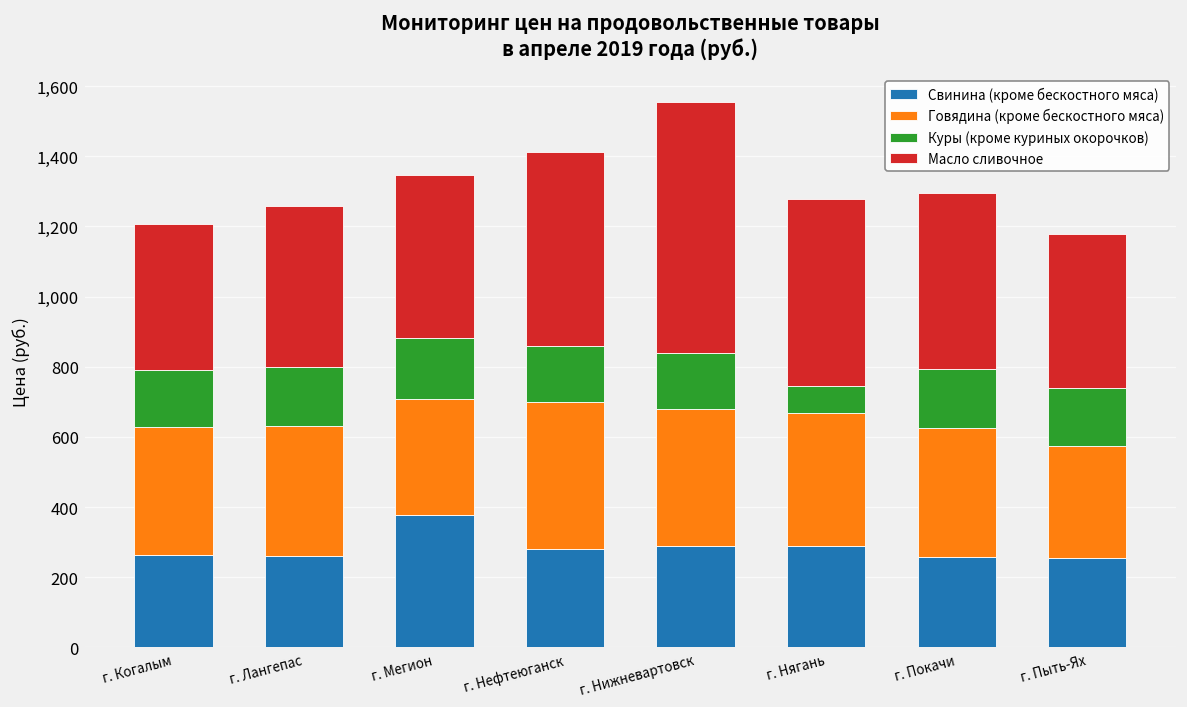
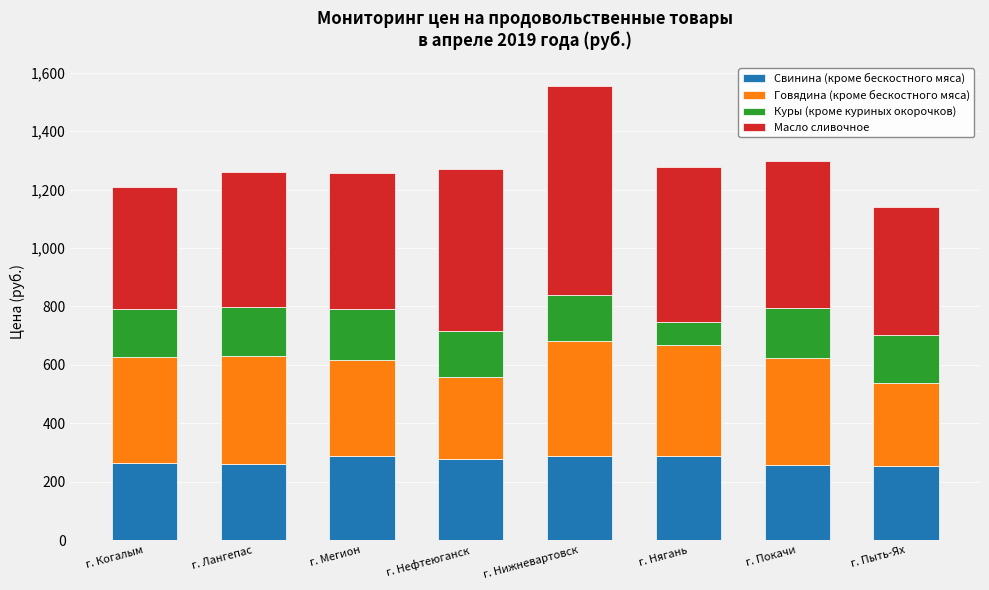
  {
    "Свинина (кроме бескостного мяса)": {
      "г. Когалым": 260,
      "г. Лангепас": 260,
-     "г. Мегион": 380,
+     "г. Мегион": 290,
      "г. Нефтеюганск": 280,
      "г. Нижневартовск": 290,
      "г. Нягань": 290,
      "г. Покачи": 260,
      "г. Пыть-Ях": 250
    },
    "Говядина (кроме бескостного мяса)": {
      "г. Когалым": 360,
      "г. Лангепас": 370,
      "г. Мегион": 330,
-     "г. Нефтеюганск": 420,
+     "г. Нефтеюганск": 280,
      "г. Нижневартовск": 390,
      "г. Нягань": 380,
      "г. Покачи": 370,
-     "г. Пыть-Ях": 320
+     "г. Пыть-Ях": 280
    },
    "Куры (кроме куриных окорочков)": {
      "г. Когалым": 160,
      "г. Лангепас": 170,
      "г. Мегион": 170,
      "г. Нефтеюганск": 160,
      "г. Нижневартовск": 160,
      "г. Нягань": 80,
      "г. Покачи": 170,
      "г. Пыть-Ях": 160
    },
    "Масло сливочное": {
      "г. Когалым": 420,
      "г. Лангепас": 460,
      "г. Мегион": 460,
      "г. Нефтеюганск": 550,
      "г. Нижневартовск": 720,
      "г. Нягань": 530,
      "г. Покачи": 500,
      "г. Пыть-Ях": 440
    }
  }
